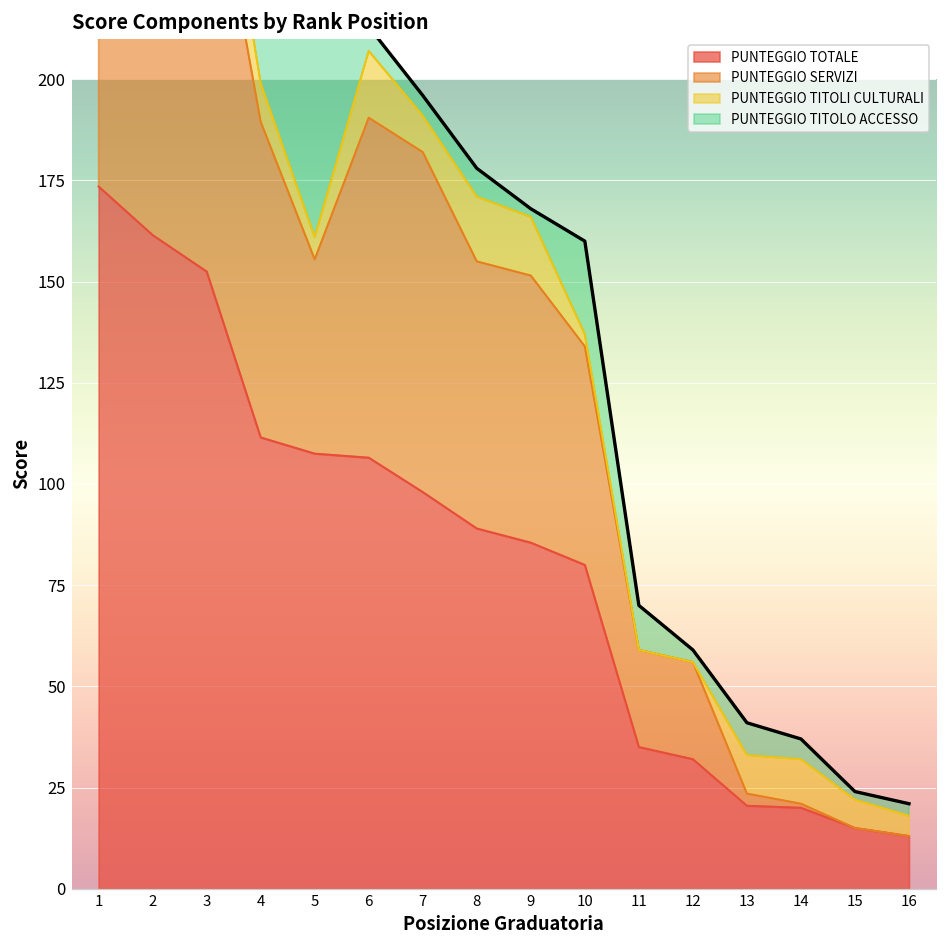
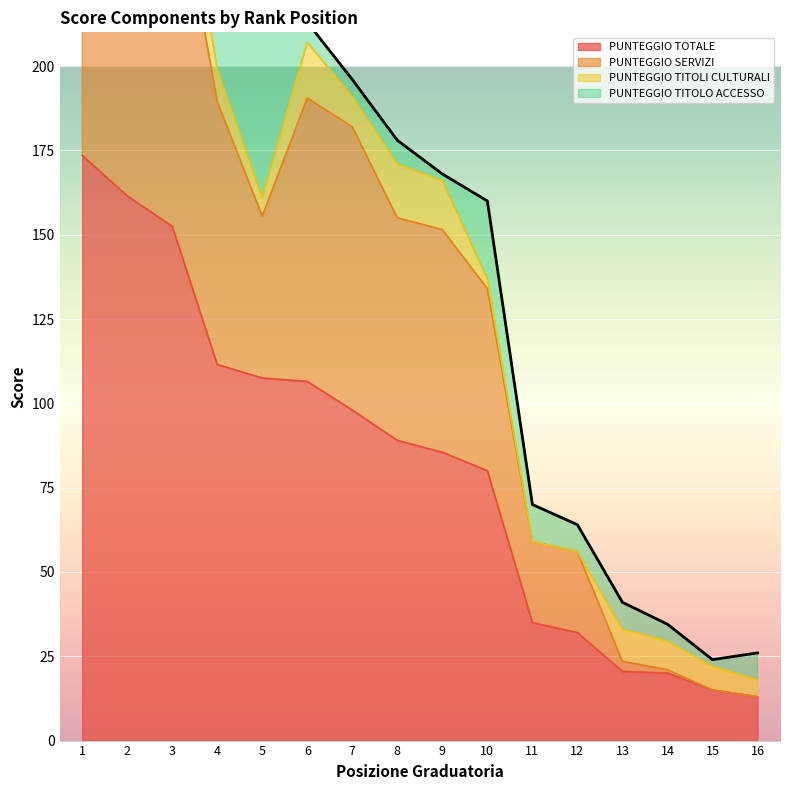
  {
    "PUNTEGGIO TITOLI CULTURALI": {
      "4": 10,
      "5": 6,
      "6": 17,
      "7": 9,
      "8": 16,
      "9": 15,
      "10": 3,
      "13": 10,
-     "14": 11,
+     "14": 9,
      "15": 7,
      "16": 5
    },
    "PUNTEGGIO TITOLO ACCESSO": {
      "7": 5,
      "8": 7,
      "9": 2,
      "10": 23,
      "11": 11,
-     "12": 3,
+     "12": 8,
      "13": 8,
      "14": 5,
      "15": 2,
-     "16": 3
+     "16": 8
    }
  }
